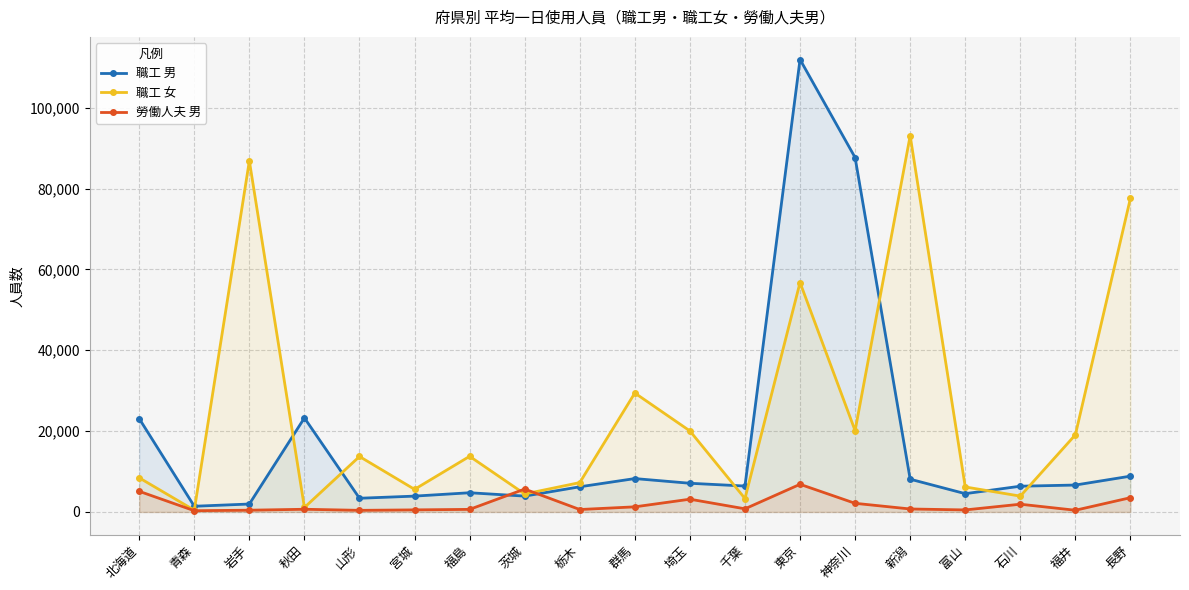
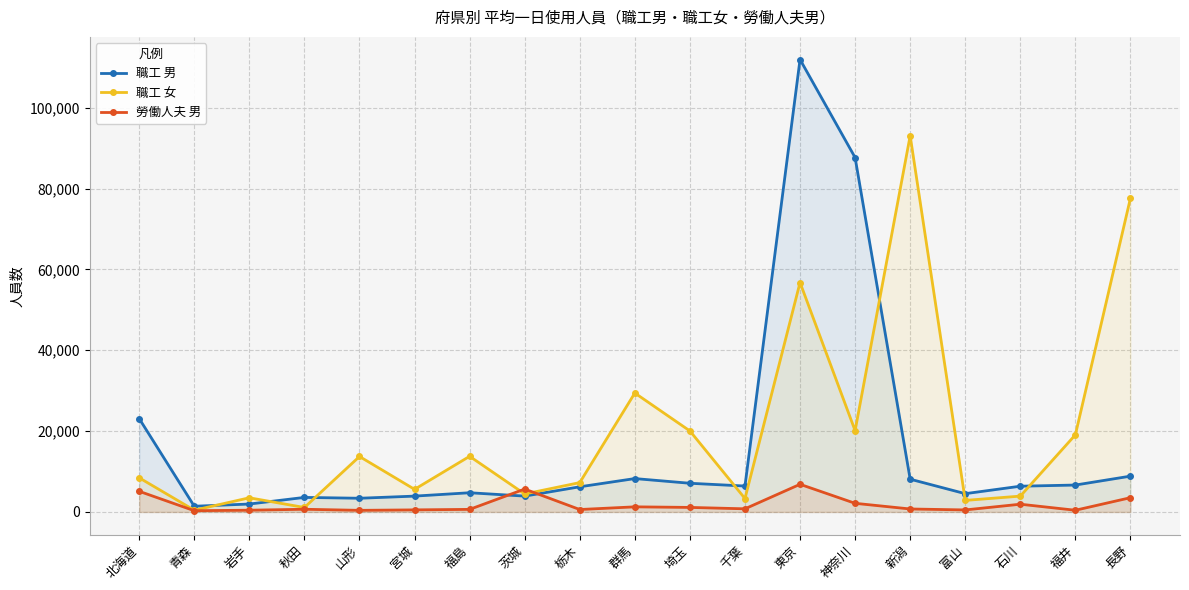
  {
    "職工 男": {
      "北海道": "23,000",
      "青森": "1,000",
      "岩手": "2,000",
-     "秋田": "23,000",
+     "秋田": "4,000",
      "山形": "3,000",
      "宮城": "4,000",
      "福島": "5,000",
      "栃木": "6,000",
      "群馬": "8,000",
      "埼玉": "7,000",
      "千葉": "6,000",
      "東京": "112,000",
      "神奈川": "88,000",
      "新潟": "8,000",
      "富山": "5,000",
      "石川": "6,000",
      "福井": "7,000",
      "長野": "9,000"
    },
    "職工 女": {
      "北海道": "8,000",
-     "岩手": "87,000",
+     "岩手": "4,000",
      "山形": "14,000",
      "宮城": "6,000",
      "福島": "14,000",
      "栃木": "7,000",
      "群馬": "29,000",
      "埼玉": "20,000",
      "千葉": "3,000",
      "東京": "57,000",
      "神奈川": "20,000",
      "新潟": "93,000",
-     "富山": "6,000",
+     "富山": "3,000",
      "石川": "4,000",
      "福井": "19,000",
      "長野": "78,000"
    },
    "勞働人夫 男": {
      "北海道": "5,000",
      "岩手": "0",
      "山形": "0",
      "宮城": "1,000",
      "福島": "1,000",
      "茨城": "6,000",
      "栃木": "1,000",
      "群馬": "1,000",
-     "埼玉": "3,000",
+     "埼玉": "1,000",
      "千葉": "1,000",
      "東京": "7,000",
      "神奈川": "2,000",
      "新潟": "1,000",
      "富山": "0",
      "石川": "2,000",
      "福井": "0",
      "長野": "4,000"
    }
  }
